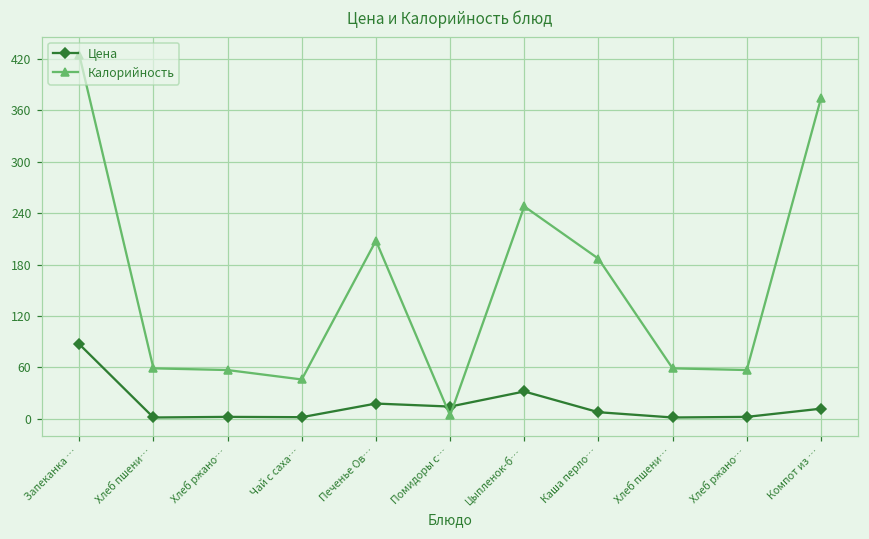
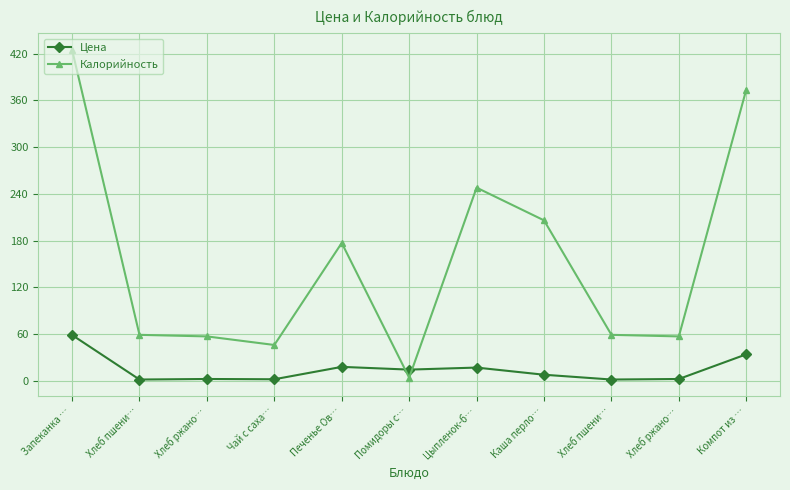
  {
    "Цена": {
-     "Запеканка …": 90,
+     "Запеканка …": 60,
      "Чай с саха…": 0,
      "Печенье Ов…": 20,
      "Помидоры с…": 10,
-     "Цыпленок-б…": 30,
+     "Цыпленок-б…": 20,
      "Каша перло…": 10,
-     "Компот из …": 10
+     "Компот из …": 30
    },
    "Калорийность": {
      "Чай с саха…": 50,
-     "Печенье Ов…": 210,
+     "Печенье Ов…": 180,
      "Помидоры с…": 0,
      "Цыпленок-б…": 250,
-     "Каша перло…": 190,
+     "Каша перло…": 210,
      "Компот из …": 370
    }
  }
